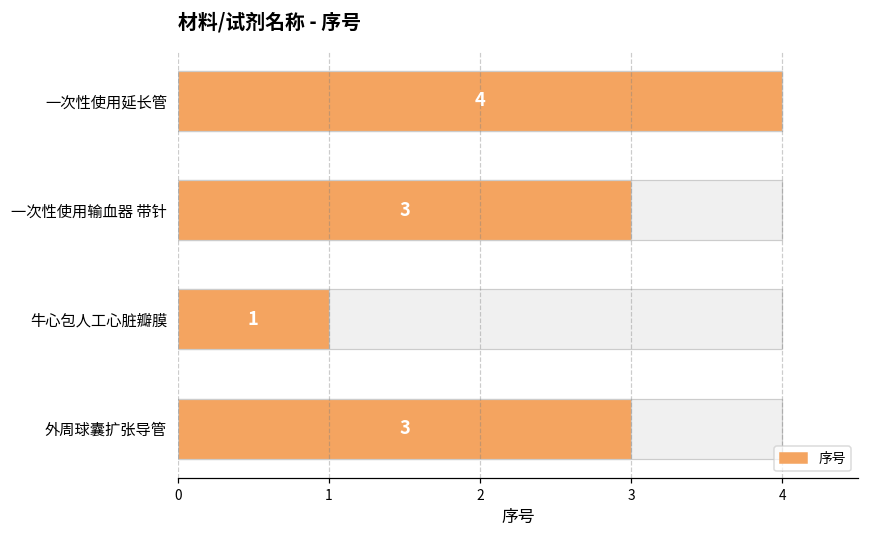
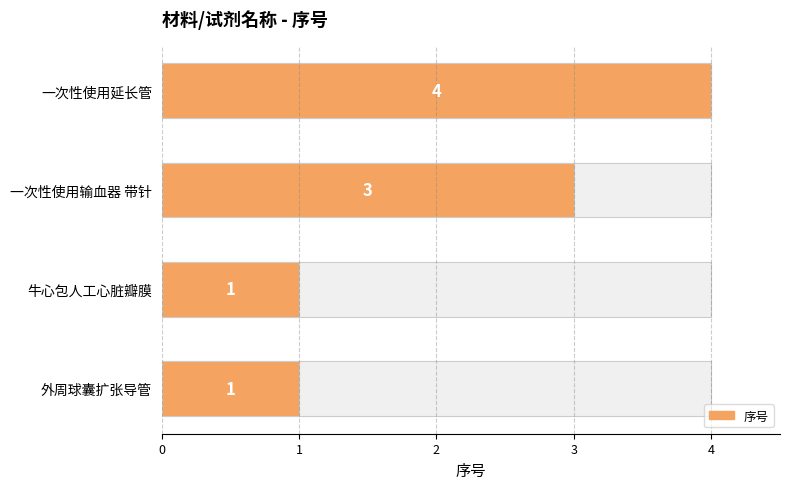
  {
    "序号": {
      "一次性使用延长管": 4,
-     "外周球囊扩张导管": 3
+     "外周球囊扩张导管": 1
    }
  }
